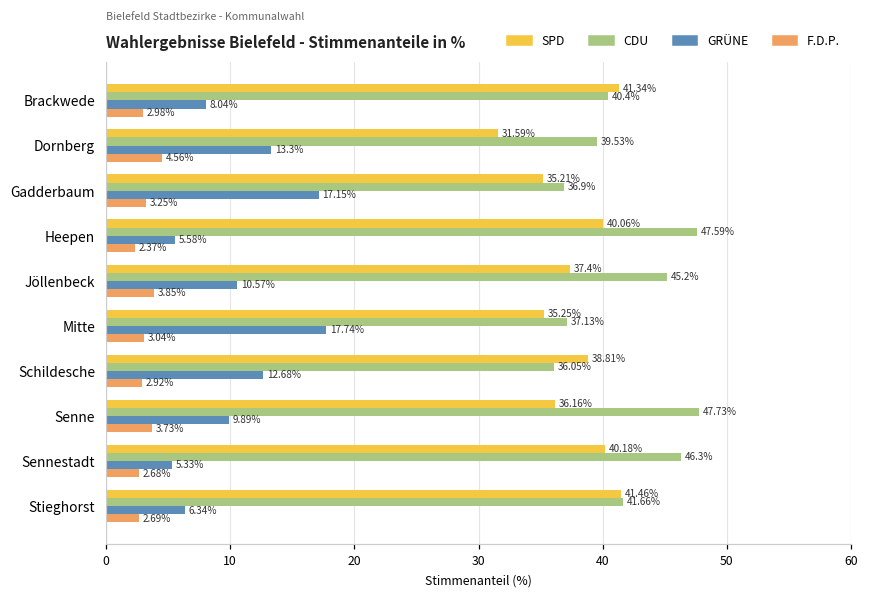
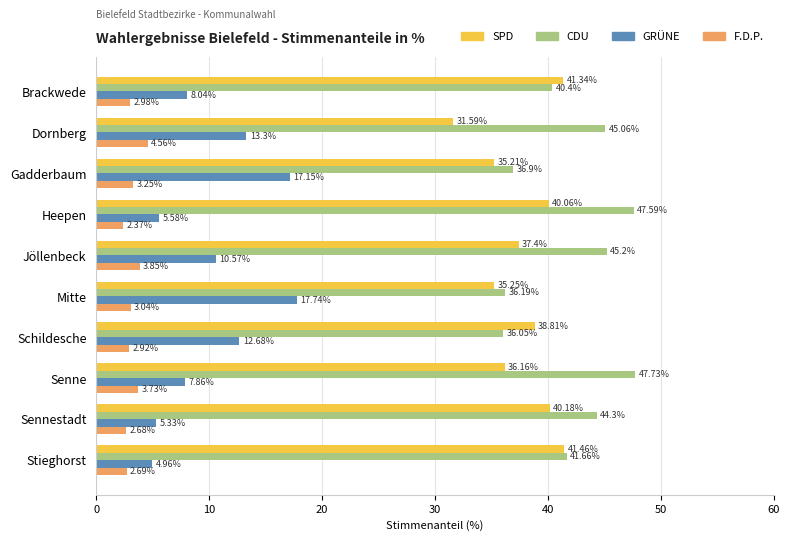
  {
    "CDU": {
      "Brackwede": "40.4%",
-     "Dornberg": "39.53%",
+     "Dornberg": "45.06%",
      "Gadderbaum": "36.9%",
      "Heepen": "47.59%",
      "Jöllenbeck": "45.2%",
-     "Mitte": "37.13%",
+     "Mitte": "36.19%",
      "Schildesche": "36.05%",
      "Senne": "47.73%",
-     "Sennestadt": "46.3%"
+     "Sennestadt": "44.3%"
    },
    "GRÜNE": {
      "Brackwede": "8.04%",
      "Dornberg": "13.3%",
      "Gadderbaum": "17.15%",
      "Heepen": "5.58%",
      "Jöllenbeck": "10.57%",
      "Mitte": "17.74%",
      "Schildesche": "12.68%",
-     "Senne": "9.89%",
+     "Senne": "7.86%",
      "Sennestadt": "5.33%",
-     "Stieghorst": "6.34%"
+     "Stieghorst": "4.96%"
    }
  }
